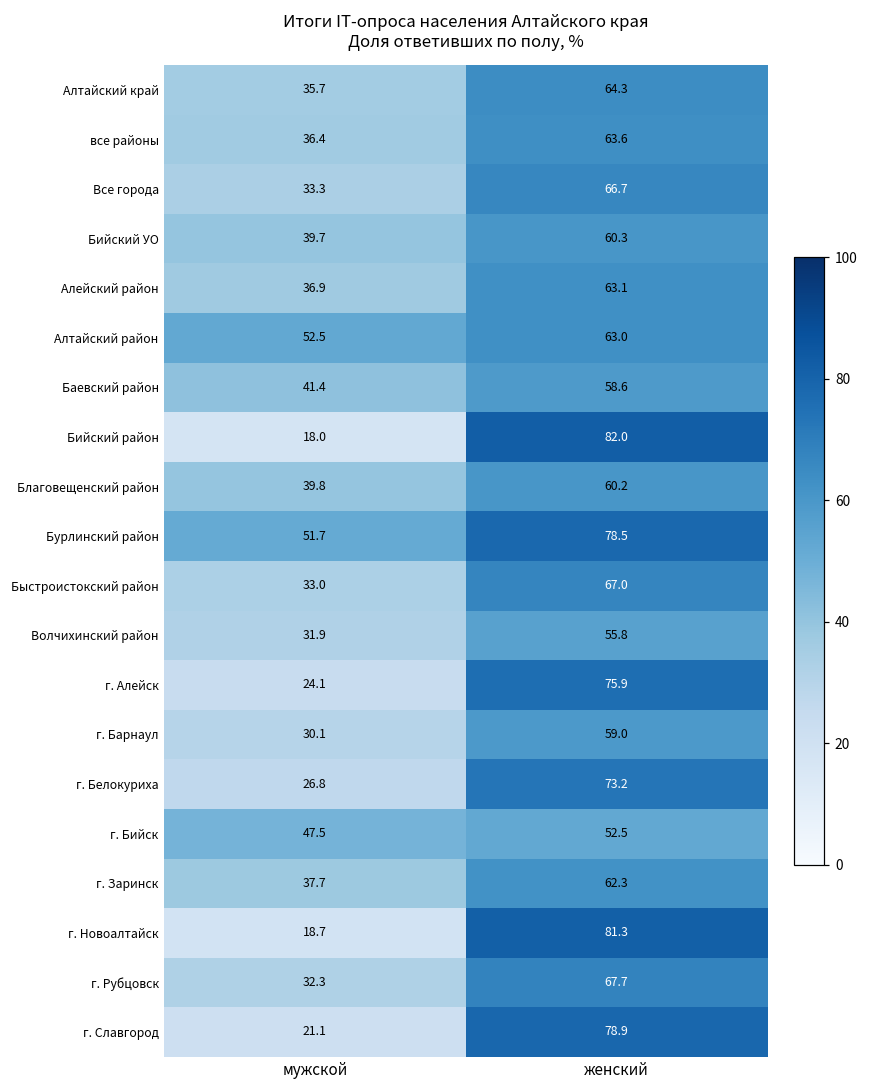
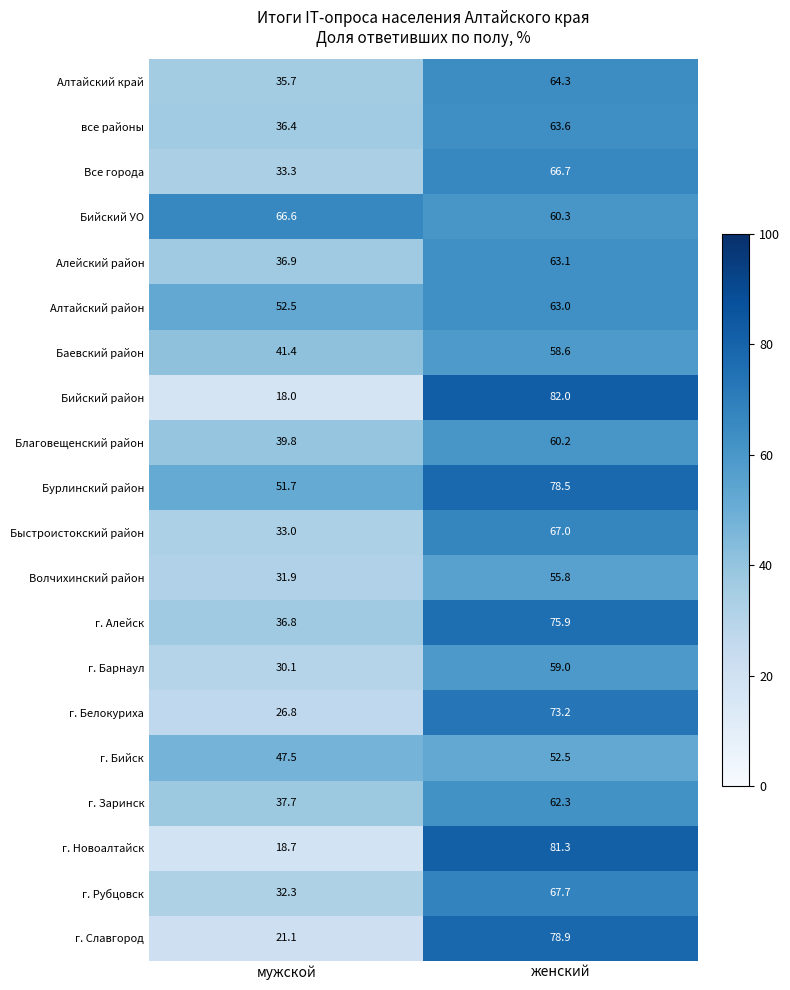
  {
    "Алтайский край": {
      "мужской": 35.7,
      "женский": 64.3
    },
    "все районы": {
      "мужской": 36.4,
      "женский": 63.6
    },
    "Все города": {
      "мужской": 33.3,
      "женский": 66.7
    },
    "Бийский УО": {
-     "мужской": 39.7,
+     "мужской": 66.6,
      "женский": 60.3
    },
    "Алейский район": {
      "мужской": 36.9,
      "женский": 63.1
    },
    "Алтайский район": {
      "мужской": 52.5,
      "женский": 63.0
    },
    "Баевский район": {
      "мужской": 41.4,
      "женский": 58.6
    },
    "Бийский район": {
      "мужской": 18.0,
      "женский": 82.0
    },
    "Благовещенский район": {
      "мужской": 39.8,
      "женский": 60.2
    },
    "Бурлинский район": {
      "мужской": 51.7,
      "женский": 78.5
    },
    "Быстроистокский район": {
      "мужской": 33.0,
      "женский": 67.0
    },
    "Волчихинский район": {
      "мужской": 31.9,
      "женский": 55.8
    },
    "г. Алейск": {
-     "мужской": 24.1,
+     "мужской": 36.8,
      "женский": 75.9
    },
    "г. Барнаул": {
      "мужской": 30.1,
      "женский": 59.0
    },
    "г. Белокуриха": {
      "мужской": 26.8,
      "женский": 73.2
    },
    "г. Бийск": {
      "мужской": 47.5,
      "женский": 52.5
    },
    "г. Заринск": {
      "мужской": 37.7,
      "женский": 62.3
    },
    "г. Новоалтайск": {
      "мужской": 18.7,
      "женский": 81.3
    },
    "г. Рубцовск": {
      "мужской": 32.3,
      "женский": 67.7
    },
    "г. Славгород": {
      "мужской": 21.1,
      "женский": 78.9
    }
  }
